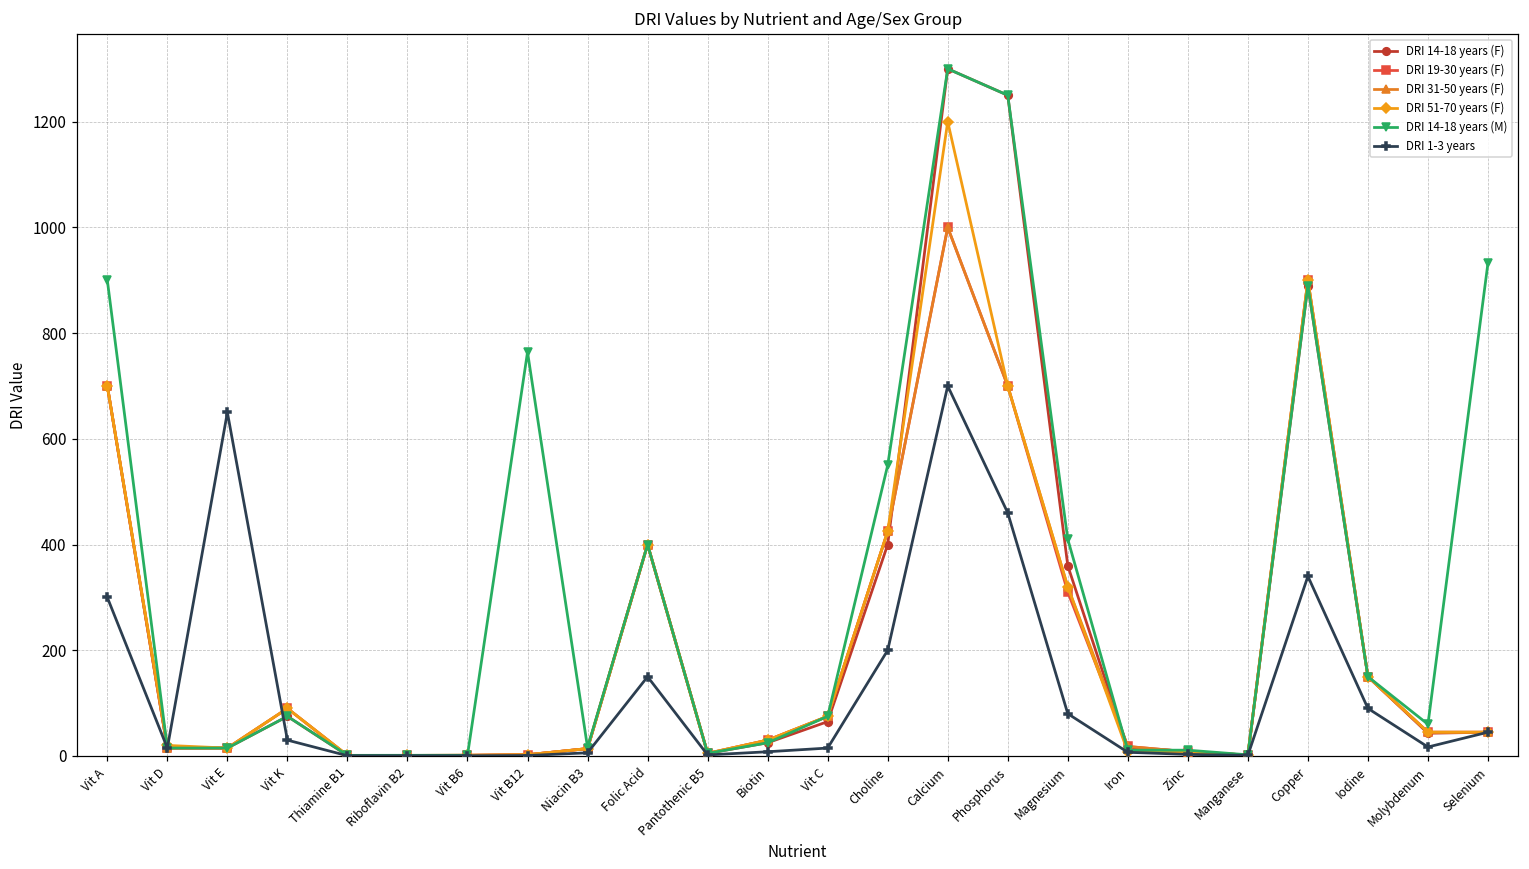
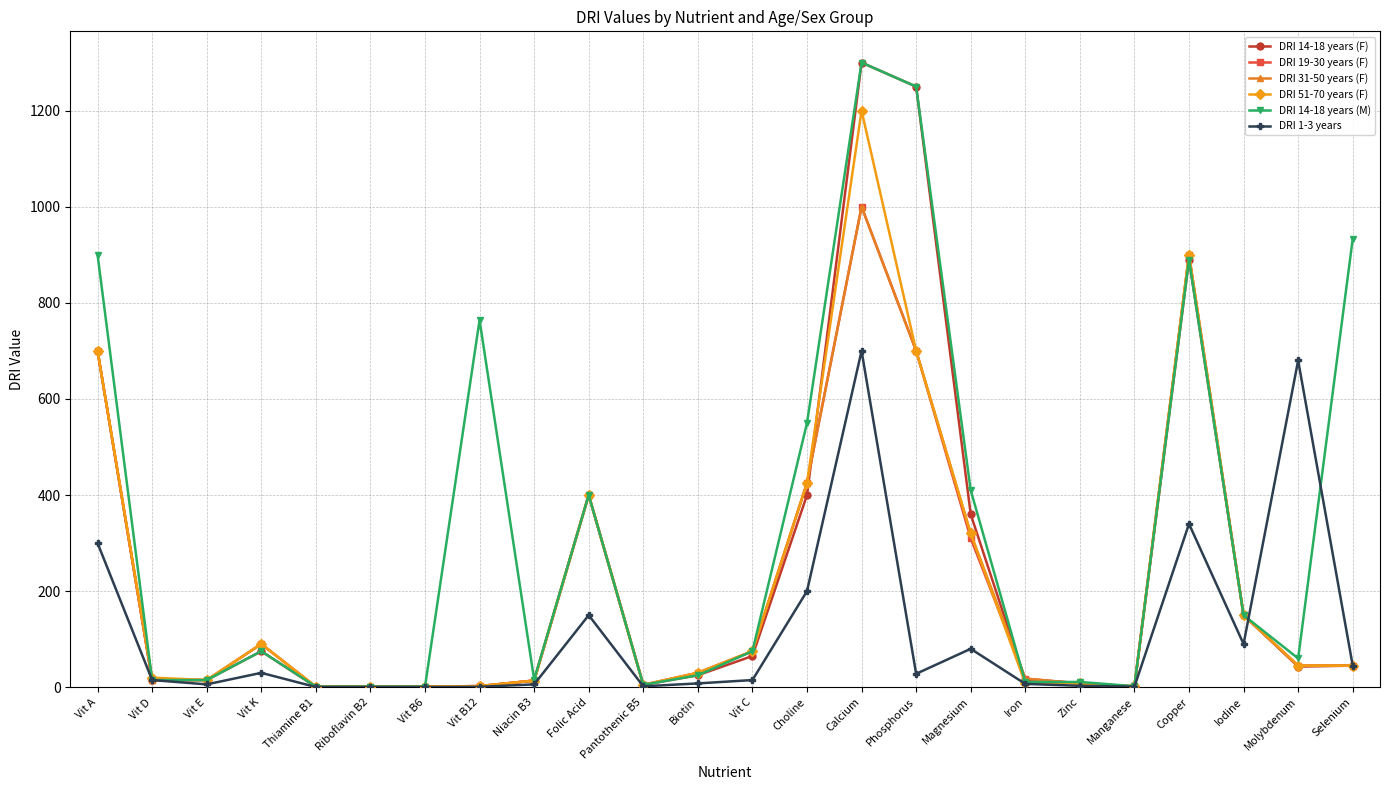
  {
    "DRI 14-18 years (M)": {
      "Vit A": 900,
      "Vit B12": 760,
      "Choline": 550,
      "Magnesium": 410,
      "Molybdenum": 60,
      "Selenium": 930
    },
    "DRI 1-3 years": {
      "Vit A": 300,
-     "Vit E": 650,
+     "Vit E": 10,
      "Vit K": 30,
      "Niacin B3": 10,
      "Folic Acid": 150,
      "Biotin": 10,
      "Vit C": 20,
      "Choline": 200,
      "Calcium": 700,
-     "Phosphorus": 460,
+     "Phosphorus": 30,
      "Magnesium": 80,
      "Copper": 340,
      "Iodine": 90,
-     "Molybdenum": 20
+     "Molybdenum": 680
    }
  }
